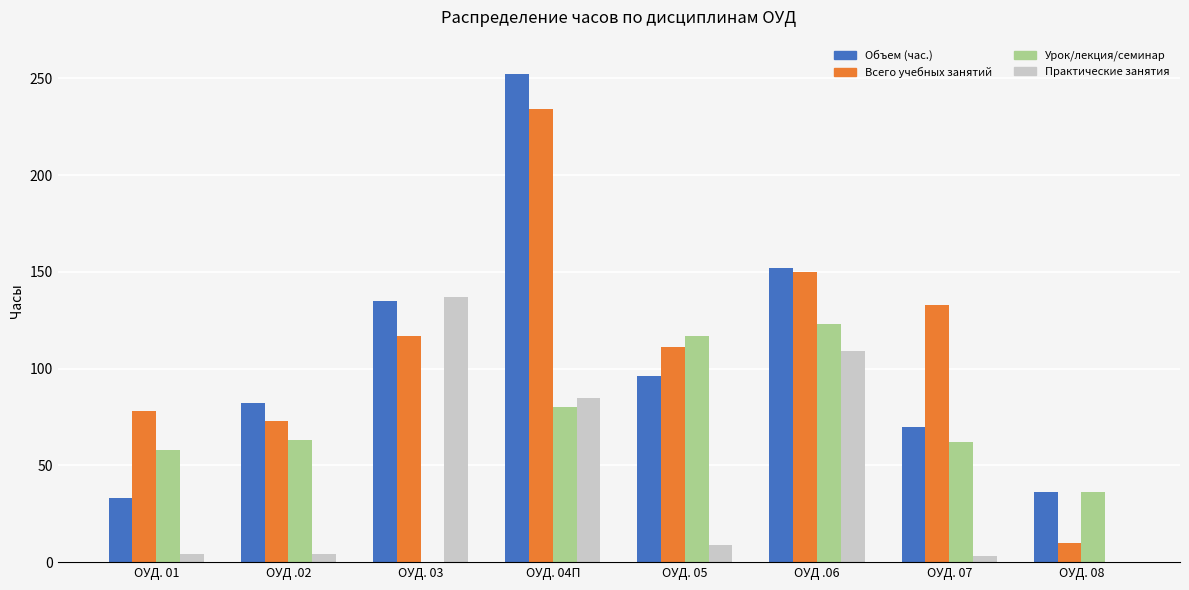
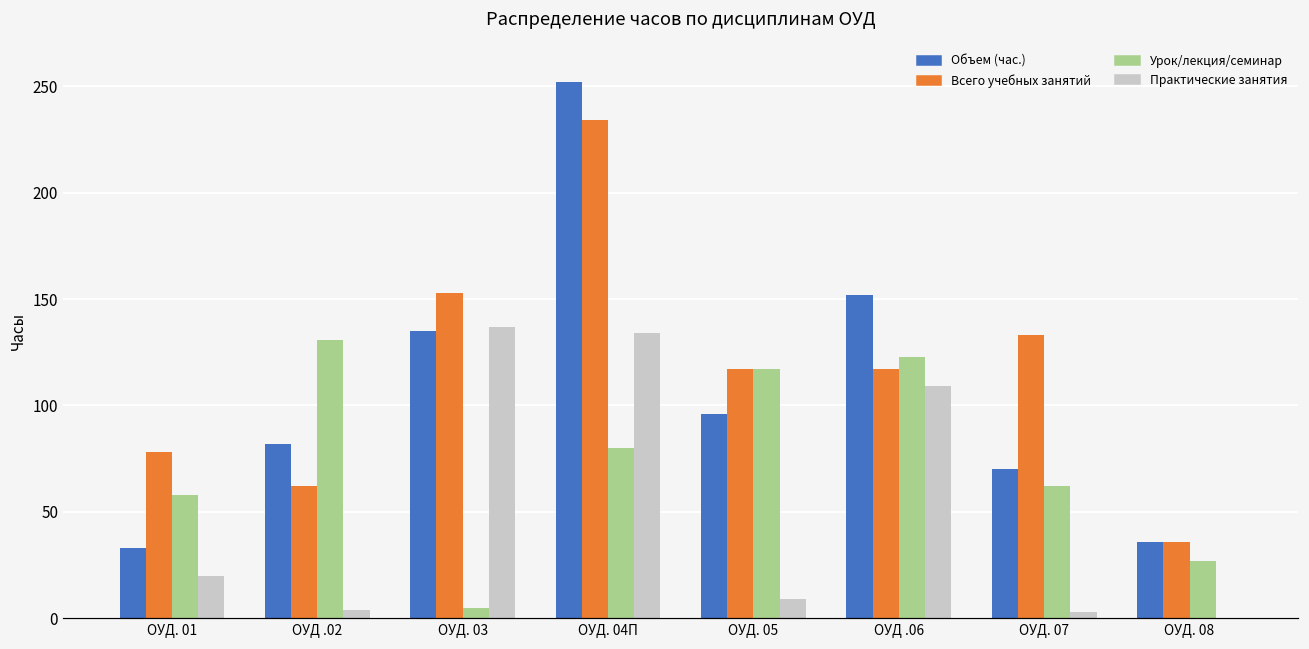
  {
    "Объем (час.)": {
      "ОУД. 01": 33,
      "ОУД .02": 82,
      "ОУД. 03": 135,
      "ОУД. 04П": 252,
      "ОУД. 05": 96,
      "ОУД .06": 152,
      "ОУД. 07": 70,
      "ОУД. 08": 36
    },
    "Всего учебных занятий": {
      "ОУД. 01": 78,
-     "ОУД .02": 73,
-     "ОУД. 03": 117,
+     "ОУД .02": 62,
+     "ОУД. 03": 153,
      "ОУД. 04П": 234,
-     "ОУД. 05": 111,
-     "ОУД .06": 150,
+     "ОУД. 05": 117,
+     "ОУД .06": 117,
      "ОУД. 07": 133,
-     "ОУД. 08": 10
+     "ОУД. 08": 36
    },
    "Урок/лекция/семинар": {
      "ОУД. 01": 58,
-     "ОУД .02": 63,
-     "ОУД. 03": 0,
+     "ОУД .02": 131,
+     "ОУД. 03": 5,
      "ОУД. 04П": 80,
      "ОУД. 05": 117,
      "ОУД .06": 123,
      "ОУД. 07": 62,
-     "ОУД. 08": 36
+     "ОУД. 08": 27
    },
    "Практические занятия": {
-     "ОУД. 01": 4,
+     "ОУД. 01": 20,
      "ОУД .02": 4,
      "ОУД. 03": 137,
-     "ОУД. 04П": 85,
+     "ОУД. 04П": 134,
      "ОУД. 05": 9,
      "ОУД .06": 109,
      "ОУД. 07": 3,
      "ОУД. 08": 0
    }
  }
